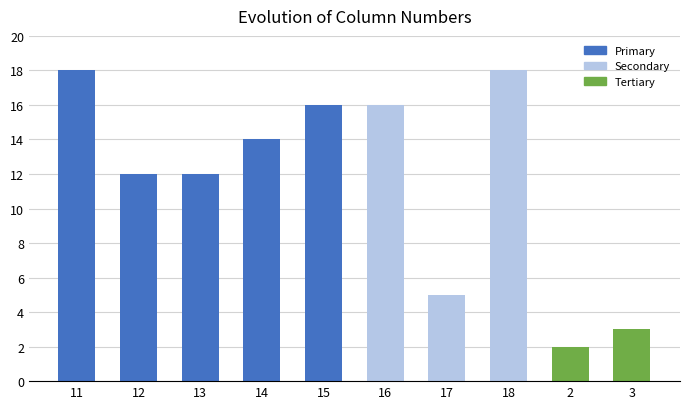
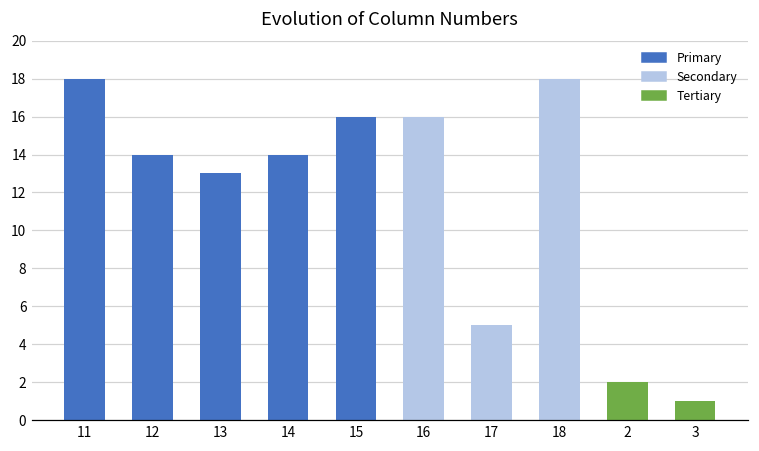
  {
    "11": 18,
-   "12": 12,
-   "13": 12,
+   "12": 14,
+   "13": 13,
    "14": 14,
    "15": 16,
    "16": 16,
    "17": 5,
    "18": 18,
    "2": 2,
-   "3": 3
+   "3": 1
  }
